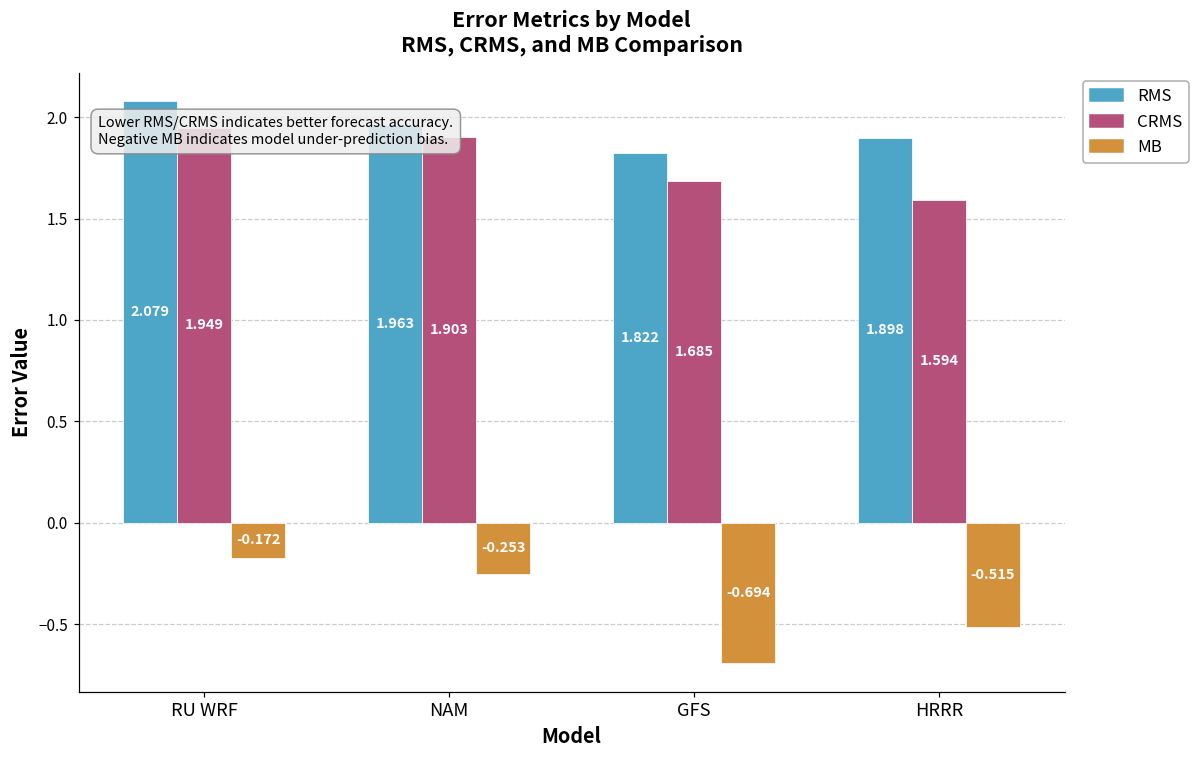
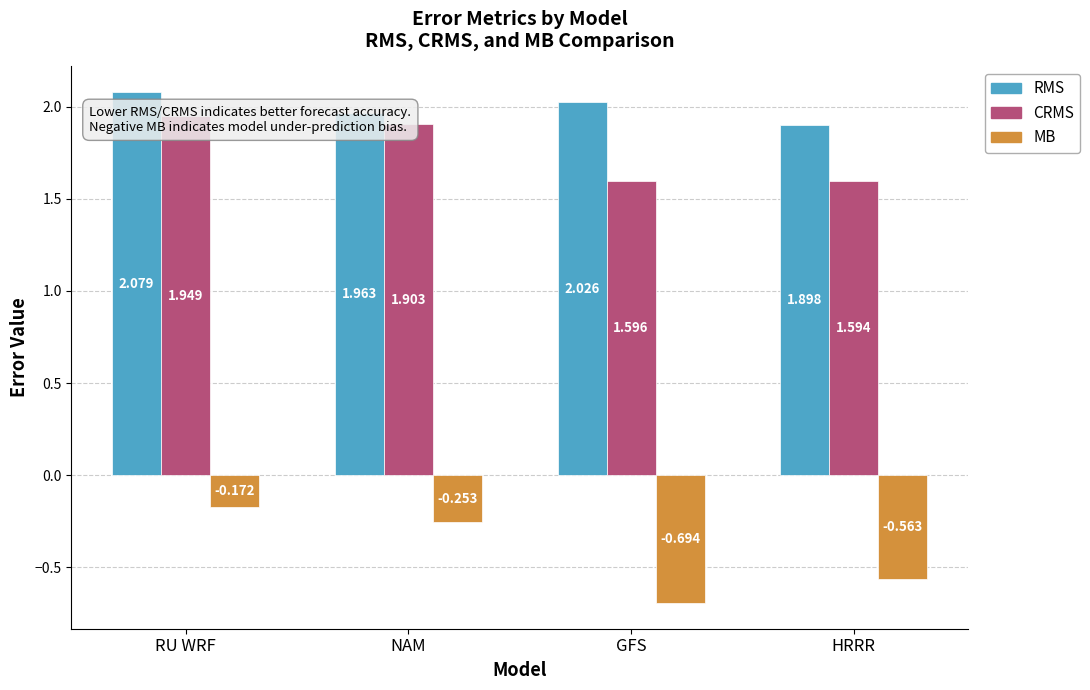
  {
    "RMS": {
      "RU WRF": 2.079,
-     "GFS": 1.822,
+     "GFS": 2.026,
      "HRRR": 1.898
    },
    "CRMS": {
-     "GFS": 1.685,
+     "GFS": 1.596,
      "HRRR": 1.594
    },
    "MB": {
      "RU WRF": -0.172,
      "NAM": -0.253,
      "GFS": -0.694,
-     "HRRR": -0.515
+     "HRRR": -0.563
    }
  }
